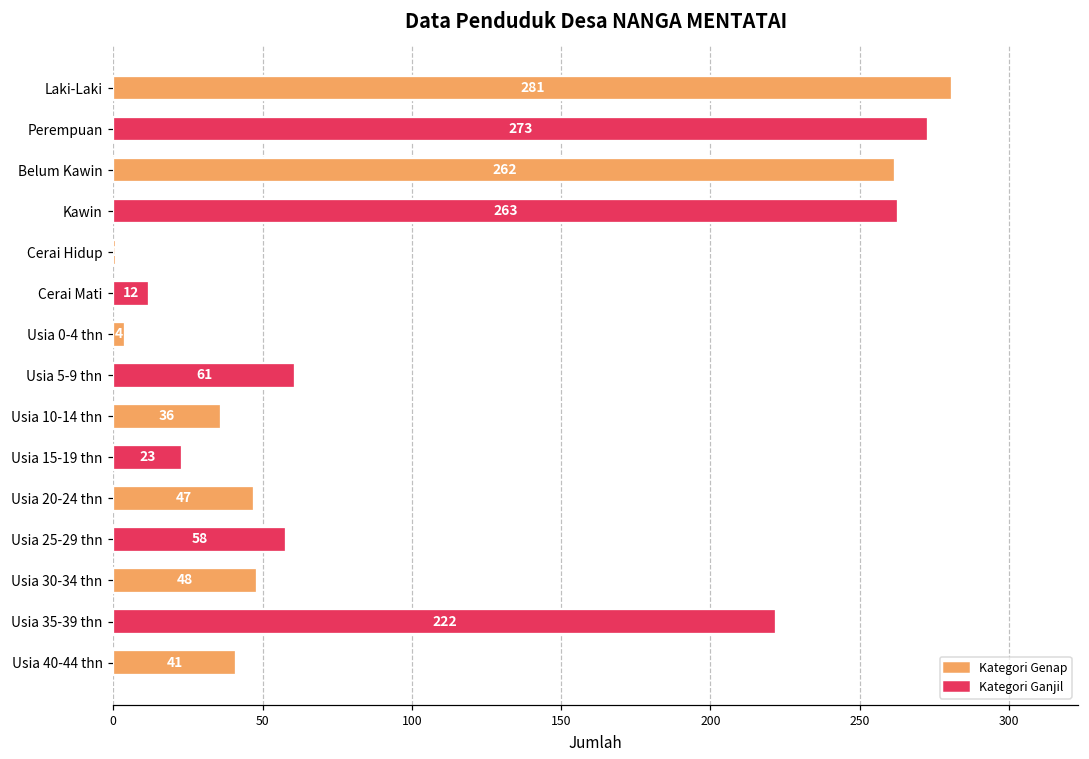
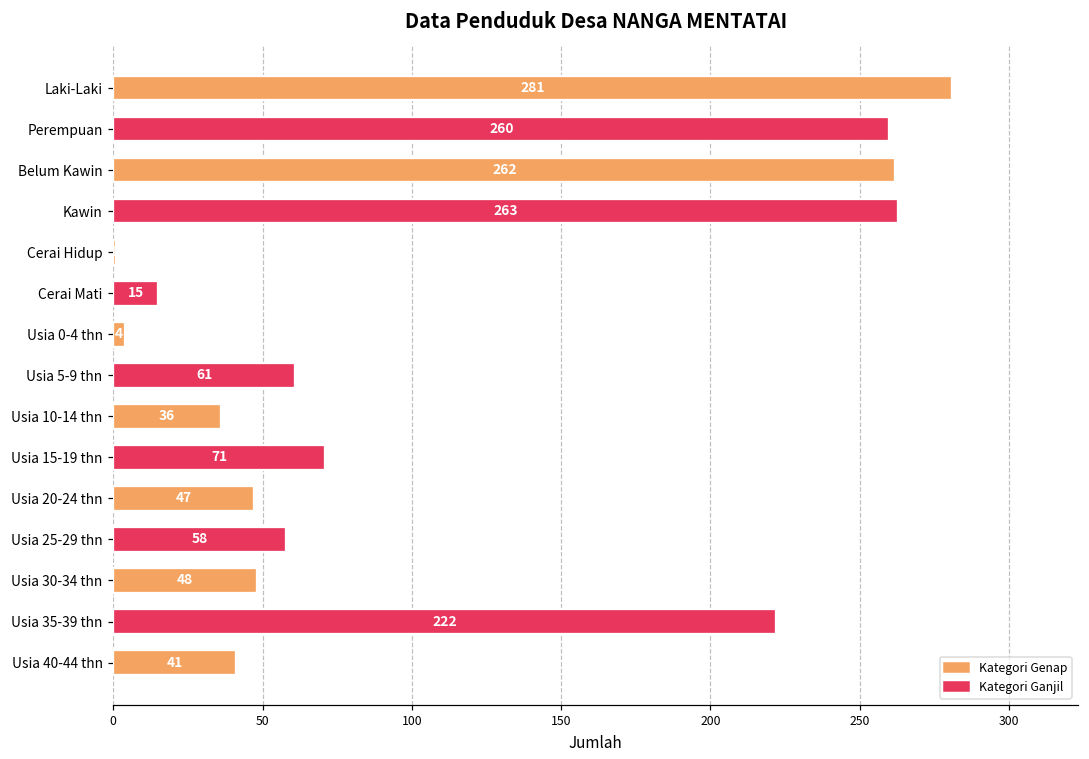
  {
    "Laki-Laki": 281,
-   "Perempuan": 273,
+   "Perempuan": 260,
    "Belum Kawin": 262,
    "Kawin": 263,
-   "Cerai Mati": 12,
+   "Cerai Mati": 15,
    "Usia 0-4 thn": 4,
    "Usia 5-9 thn": 61,
    "Usia 10-14 thn": 36,
-   "Usia 15-19 thn": 23,
+   "Usia 15-19 thn": 71,
    "Usia 20-24 thn": 47,
    "Usia 25-29 thn": 58,
    "Usia 30-34 thn": 48,
    "Usia 35-39 thn": 222,
    "Usia 40-44 thn": 41
  }
